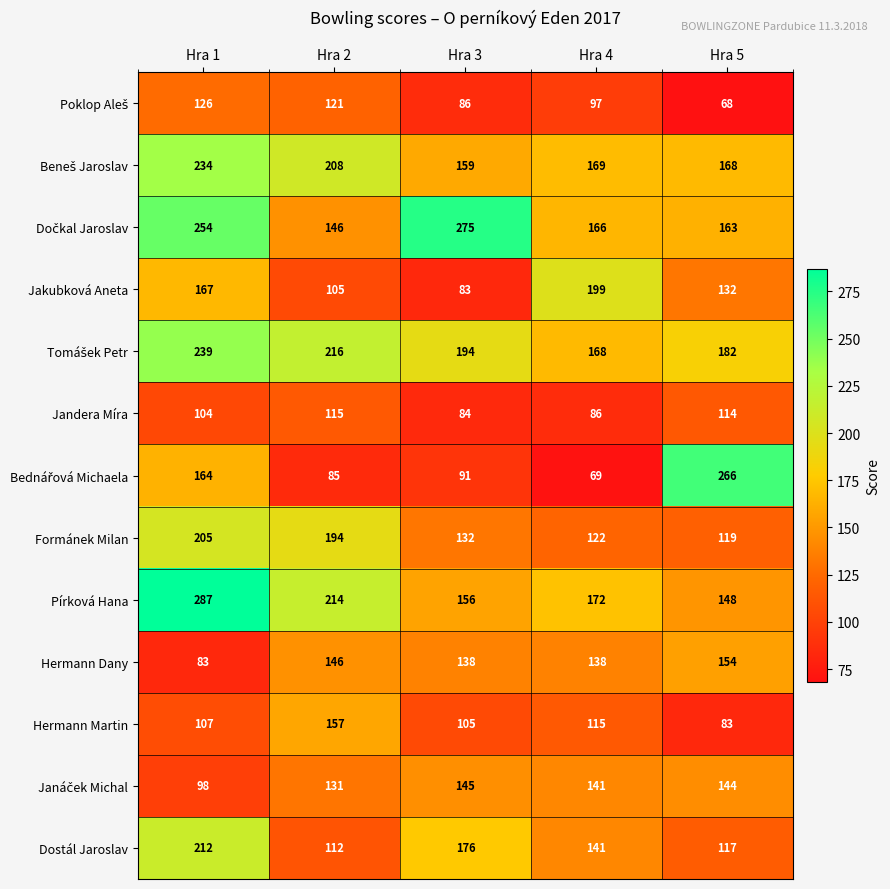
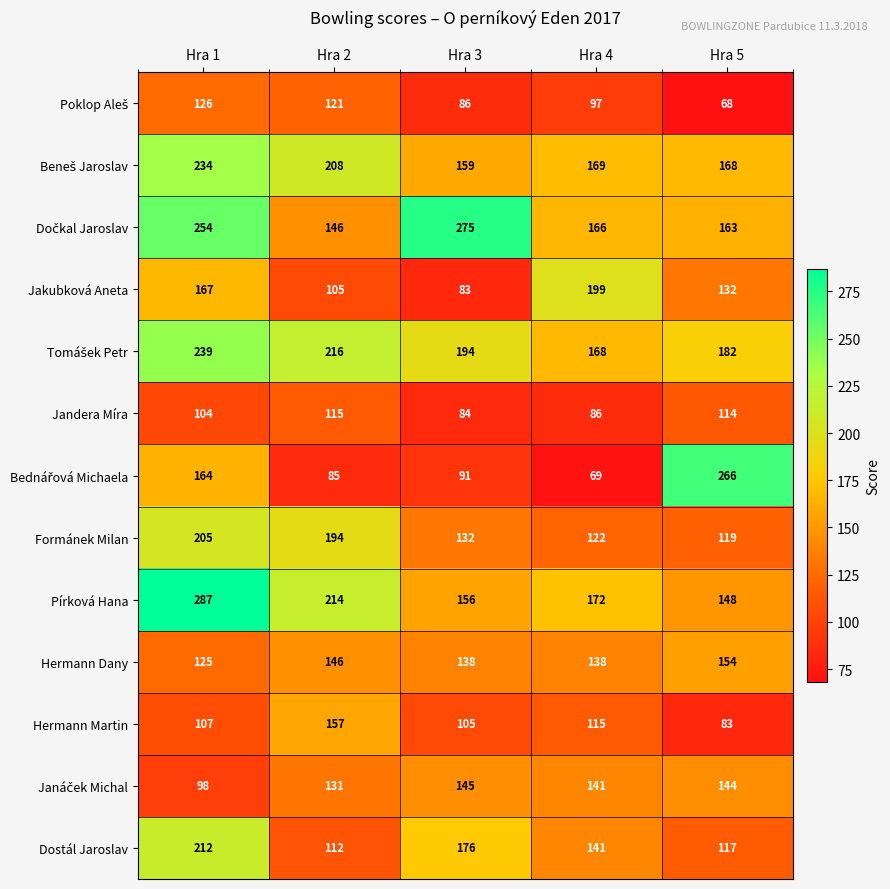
  {
    "Poklop Aleš": {
      "Hra 1": 126,
      "Hra 2": 121,
      "Hra 3": 86,
      "Hra 4": 97,
      "Hra 5": 68
    },
    "Beneš Jaroslav": {
      "Hra 1": 234,
      "Hra 2": 208,
      "Hra 3": 159,
      "Hra 4": 169,
      "Hra 5": 168
    },
    "Dočkal Jaroslav": {
      "Hra 1": 254,
      "Hra 2": 146,
      "Hra 3": 275,
      "Hra 4": 166,
      "Hra 5": 163
    },
    "Jakubková Aneta": {
      "Hra 1": 167,
      "Hra 2": 105,
      "Hra 3": 83,
      "Hra 4": 199,
      "Hra 5": 132
    },
    "Tomášek Petr": {
      "Hra 1": 239,
      "Hra 2": 216,
      "Hra 3": 194,
      "Hra 4": 168,
      "Hra 5": 182
    },
    "Jandera Míra": {
      "Hra 1": 104,
      "Hra 2": 115,
      "Hra 3": 84,
      "Hra 4": 86,
      "Hra 5": 114
    },
    "Bednářová Michaela": {
      "Hra 1": 164,
      "Hra 2": 85,
      "Hra 3": 91,
      "Hra 4": 69,
      "Hra 5": 266
    },
    "Formánek Milan": {
      "Hra 1": 205,
      "Hra 2": 194,
      "Hra 3": 132,
      "Hra 4": 122,
      "Hra 5": 119
    },
    "Pírková Hana": {
      "Hra 1": 287,
      "Hra 2": 214,
      "Hra 3": 156,
      "Hra 4": 172,
      "Hra 5": 148
    },
    "Hermann Dany": {
-     "Hra 1": 83,
+     "Hra 1": 125,
      "Hra 2": 146,
      "Hra 3": 138,
      "Hra 4": 138,
      "Hra 5": 154
    },
    "Hermann Martin": {
      "Hra 1": 107,
      "Hra 2": 157,
      "Hra 3": 105,
      "Hra 4": 115,
      "Hra 5": 83
    },
    "Janáček Michal": {
      "Hra 1": 98,
      "Hra 2": 131,
      "Hra 3": 145,
      "Hra 4": 141,
      "Hra 5": 144
    },
    "Dostál Jaroslav": {
      "Hra 1": 212,
      "Hra 2": 112,
      "Hra 3": 176,
      "Hra 4": 141,
      "Hra 5": 117
    }
  }
